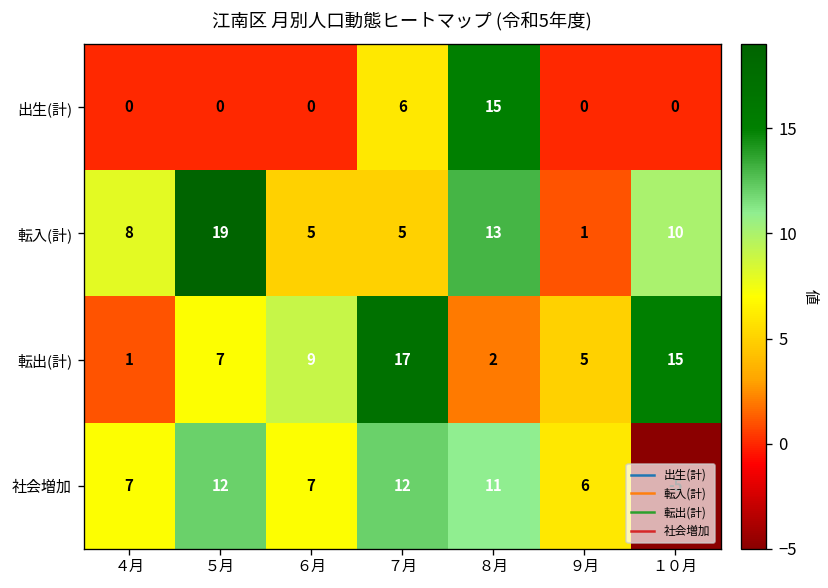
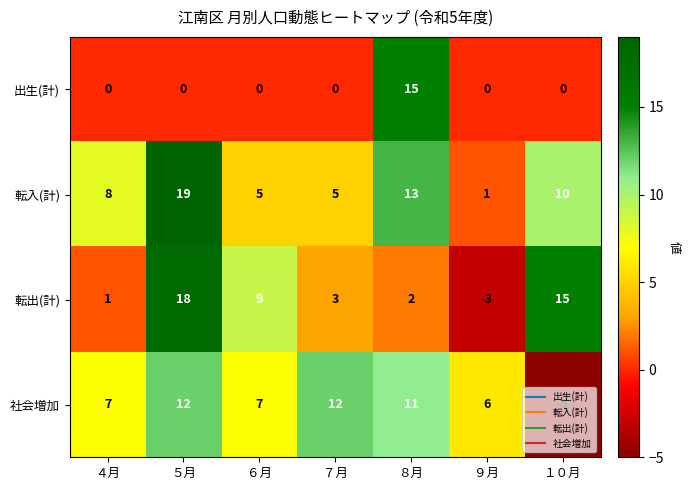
  {
    "出生(計)": {
      "４月": 0,
      "５月": 0,
      "６月": 0,
-     "７月": 6,
+     "７月": 0,
      "８月": 15,
      "９月": 0,
      "１０月": 0
    },
    "転入(計)": {
      "４月": 8,
      "５月": 19,
      "６月": 5,
      "７月": 5,
      "８月": 13,
      "９月": 1,
      "１０月": 10
    },
    "転出(計)": {
      "４月": 1,
-     "５月": 7,
+     "５月": 18,
      "６月": 9,
-     "７月": 17,
+     "７月": 3,
      "８月": 2,
-     "９月": 5,
+     "９月": -3,
      "１０月": 15
    },
    "社会増加": {
      "４月": 7,
      "５月": 12,
      "６月": 7,
      "７月": 12,
      "８月": 11,
      "９月": 6
    }
  }
